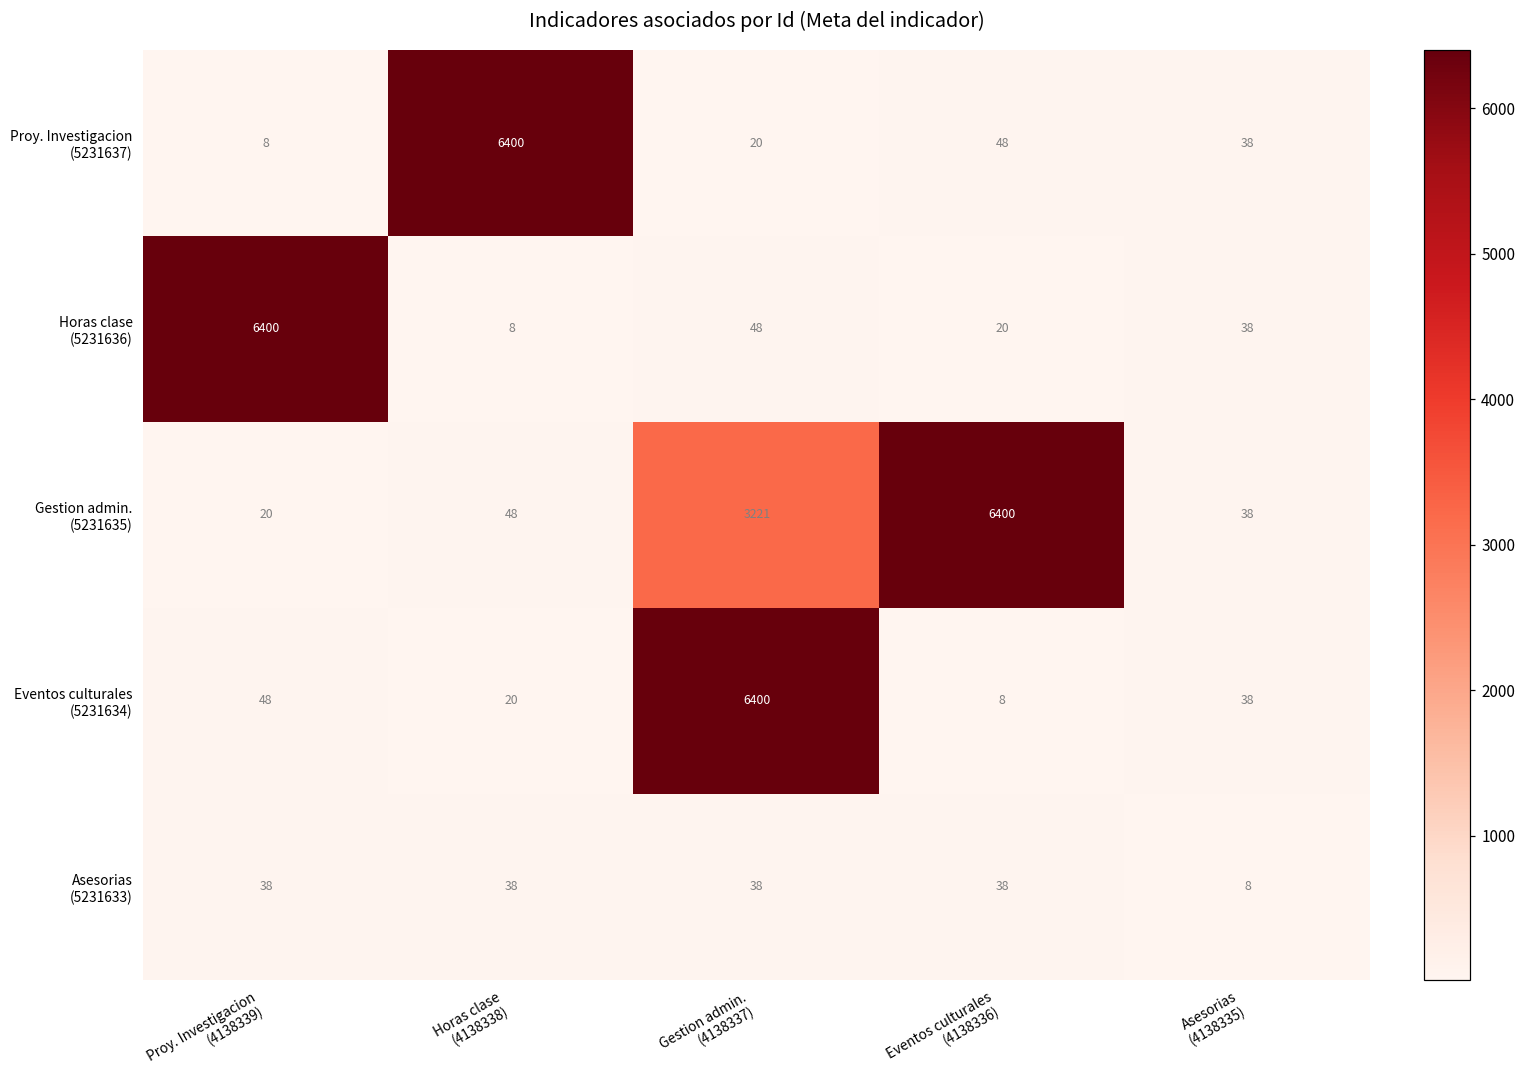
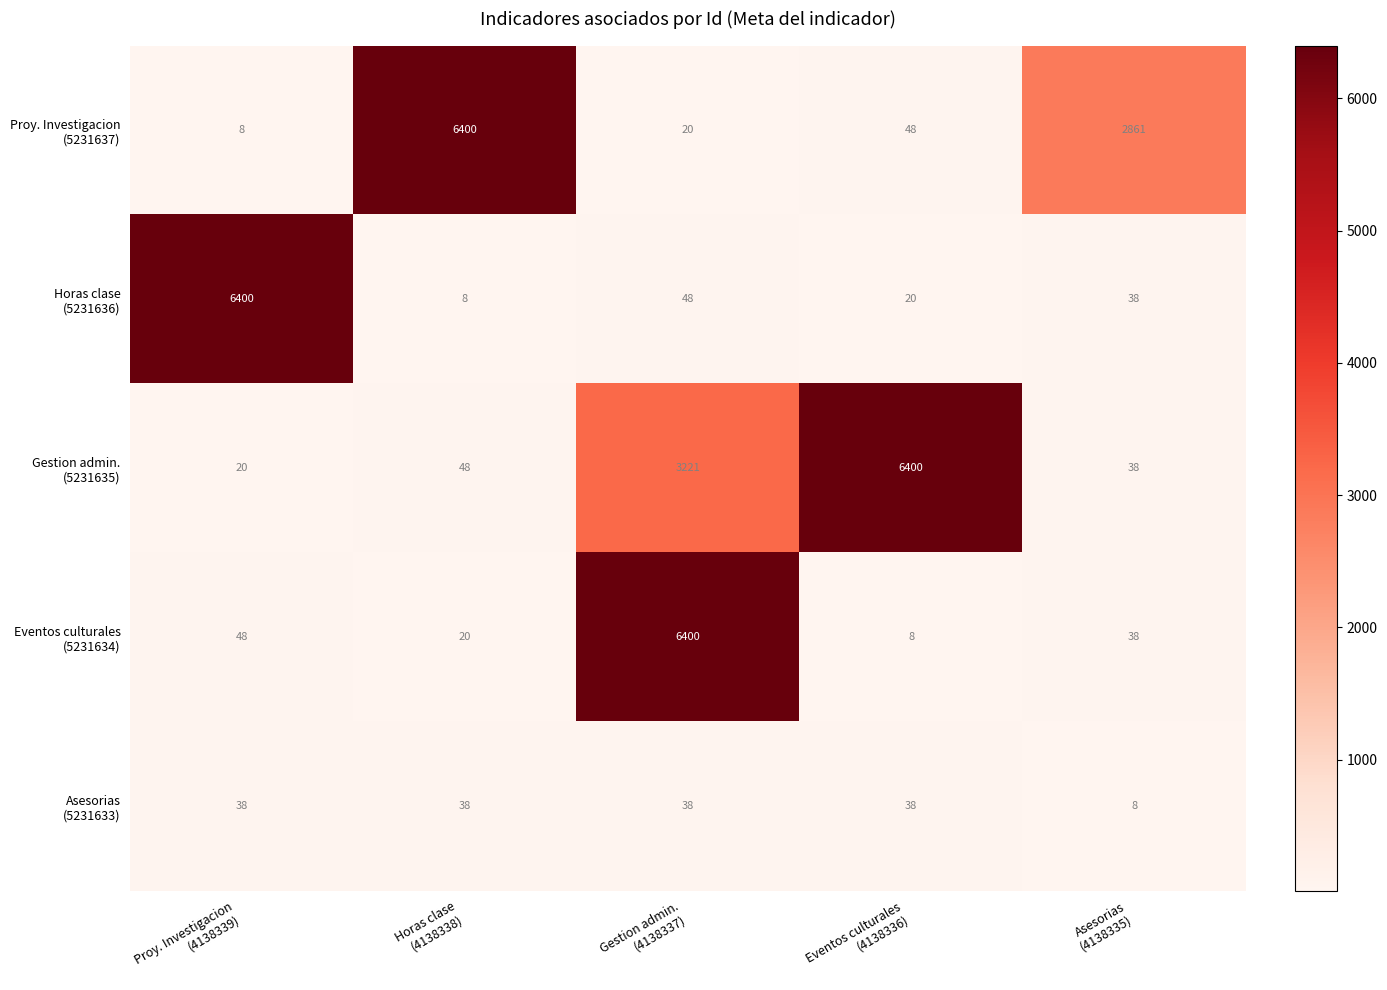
  {
    "Proy. Investigacion (5231637)": {
      "Proy. Investigacion (4138339)": 8,
      "Horas clase (4138338)": 6400,
      "Gestion admin. (4138337)": 20,
      "Eventos culturales (4138336)": 48,
-     "Asesorias (4138335)": 38
+     "Asesorias (4138335)": 2861
    },
    "Horas clase (5231636)": {
      "Proy. Investigacion (4138339)": 6400,
      "Horas clase (4138338)": 8,
      "Gestion admin. (4138337)": 48,
      "Eventos culturales (4138336)": 20,
      "Asesorias (4138335)": 38
    },
    "Gestion admin. (5231635)": {
      "Proy. Investigacion (4138339)": 20,
      "Horas clase (4138338)": 48,
      "Gestion admin. (4138337)": 3221,
      "Eventos culturales (4138336)": 6400,
      "Asesorias (4138335)": 38
    },
    "Eventos culturales (5231634)": {
      "Proy. Investigacion (4138339)": 48,
      "Horas clase (4138338)": 20,
      "Gestion admin. (4138337)": 6400,
      "Eventos culturales (4138336)": 8,
      "Asesorias (4138335)": 38
    },
    "Asesorias (5231633)": {
      "Proy. Investigacion (4138339)": 38,
      "Horas clase (4138338)": 38,
      "Gestion admin. (4138337)": 38,
      "Eventos culturales (4138336)": 38,
      "Asesorias (4138335)": 8
    }
  }
